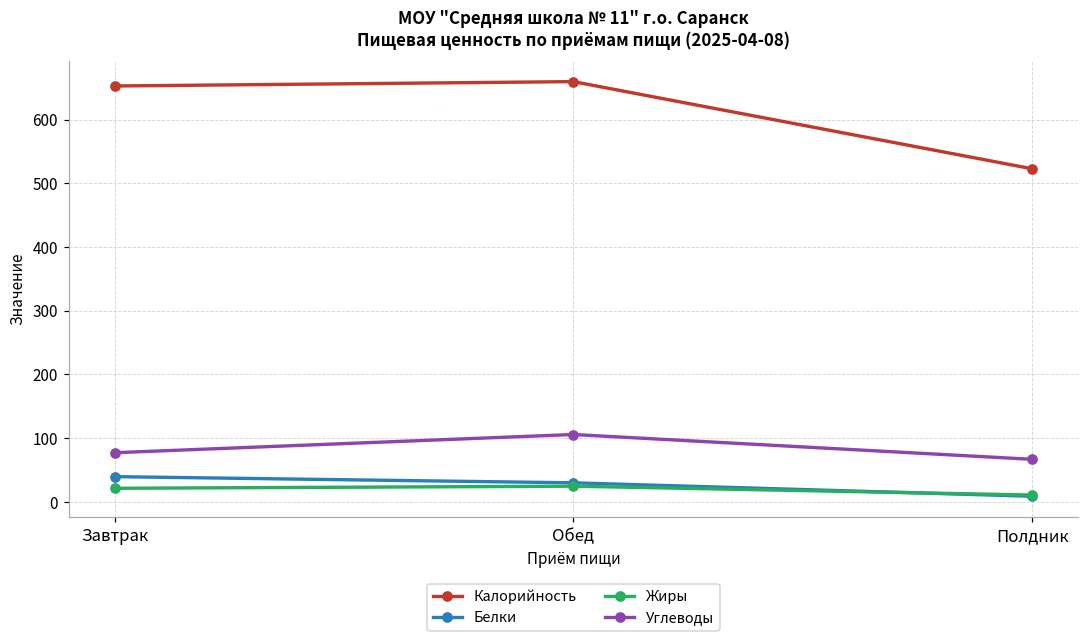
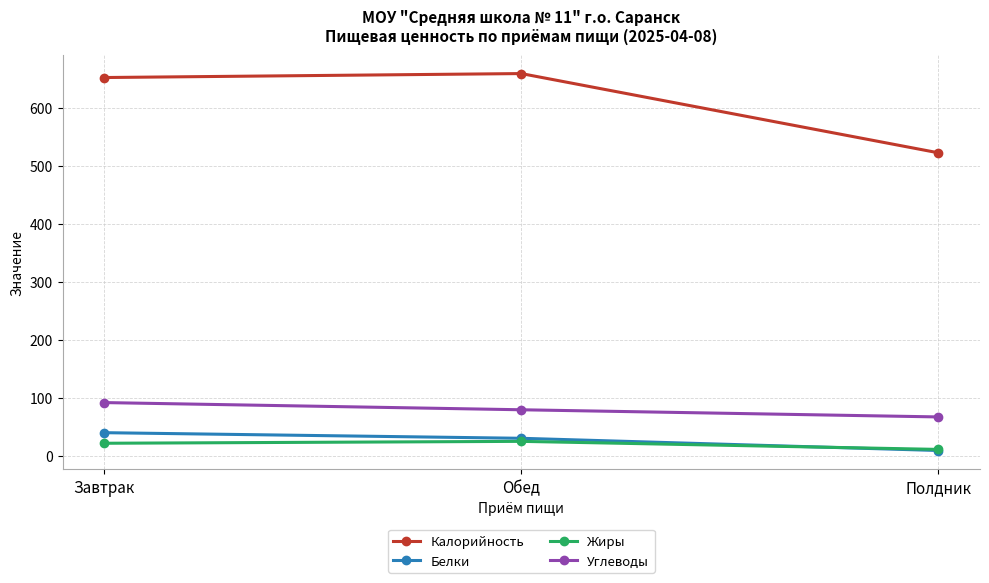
  {
    "Калорийность": {
      "Завтрак": 650,
      "Обед": 660,
      "Полдник": 520
    },
    "Белки": {
      "Завтрак": 40,
      "Обед": 30
    },
    "Жиры": {
      "Завтрак": 20,
      "Обед": 20
    },
    "Углеводы": {
-     "Завтрак": 80,
-     "Обед": 110,
+     "Завтрак": 90,
+     "Обед": 80,
      "Полдник": 70
    }
  }
